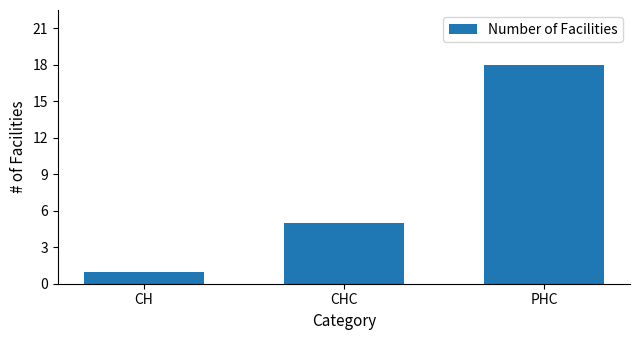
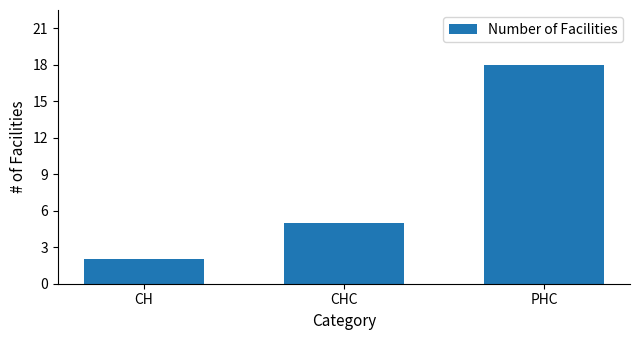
  {
-   "CH": 1,
+   "CH": 2,
    "CHC": 5,
    "PHC": 18
  }
